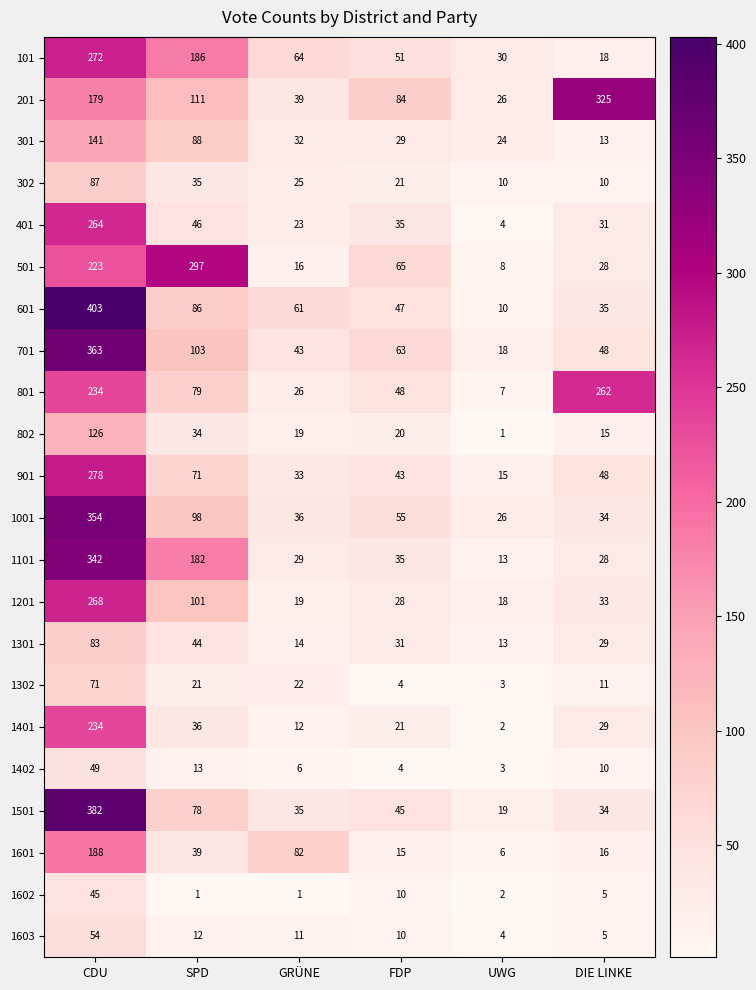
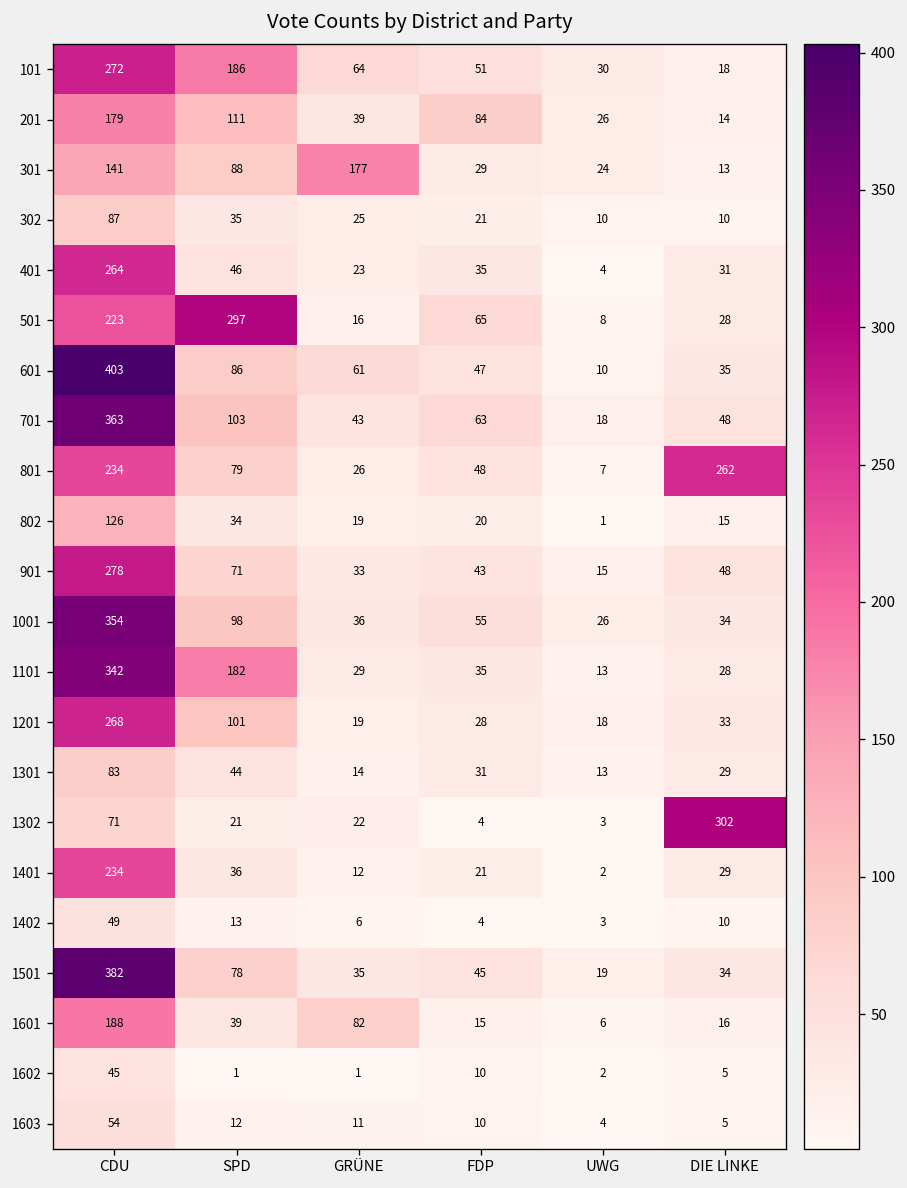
  {
    "101": {
      "CDU": 272,
      "SPD": 186,
      "GRÜNE": 64,
      "FDP": 51,
      "UWG": 30,
      "DIE LINKE": 18
    },
    "201": {
      "CDU": 179,
      "SPD": 111,
      "GRÜNE": 39,
      "FDP": 84,
      "UWG": 26,
-     "DIE LINKE": 325
+     "DIE LINKE": 14
    },
    "301": {
      "CDU": 141,
      "SPD": 88,
-     "GRÜNE": 32,
+     "GRÜNE": 177,
      "FDP": 29,
      "UWG": 24,
      "DIE LINKE": 13
    },
    "302": {
      "CDU": 87,
      "SPD": 35,
      "GRÜNE": 25,
      "FDP": 21,
      "UWG": 10,
      "DIE LINKE": 10
    },
    "401": {
      "CDU": 264,
      "SPD": 46,
      "GRÜNE": 23,
      "FDP": 35,
      "UWG": 4,
      "DIE LINKE": 31
    },
    "501": {
      "CDU": 223,
      "SPD": 297,
      "GRÜNE": 16,
      "FDP": 65,
      "UWG": 8,
      "DIE LINKE": 28
    },
    "601": {
      "CDU": 403,
      "SPD": 86,
      "GRÜNE": 61,
      "FDP": 47,
      "UWG": 10,
      "DIE LINKE": 35
    },
    "701": {
      "CDU": 363,
      "SPD": 103,
      "GRÜNE": 43,
      "FDP": 63,
      "UWG": 18,
      "DIE LINKE": 48
    },
    "801": {
      "CDU": 234,
      "SPD": 79,
      "GRÜNE": 26,
      "FDP": 48,
      "UWG": 7,
      "DIE LINKE": 262
    },
    "802": {
      "CDU": 126,
      "SPD": 34,
      "GRÜNE": 19,
      "FDP": 20,
      "UWG": 1,
      "DIE LINKE": 15
    },
    "901": {
      "CDU": 278,
      "SPD": 71,
      "GRÜNE": 33,
      "FDP": 43,
      "UWG": 15,
      "DIE LINKE": 48
    },
    "1001": {
      "CDU": 354,
      "SPD": 98,
      "GRÜNE": 36,
      "FDP": 55,
      "UWG": 26,
      "DIE LINKE": 34
    },
    "1101": {
      "CDU": 342,
      "SPD": 182,
      "GRÜNE": 29,
      "FDP": 35,
      "UWG": 13,
      "DIE LINKE": 28
    },
    "1201": {
      "CDU": 268,
      "SPD": 101,
      "GRÜNE": 19,
      "FDP": 28,
      "UWG": 18,
      "DIE LINKE": 33
    },
    "1301": {
      "CDU": 83,
      "SPD": 44,
      "GRÜNE": 14,
      "FDP": 31,
      "UWG": 13,
      "DIE LINKE": 29
    },
    "1302": {
      "CDU": 71,
      "SPD": 21,
      "GRÜNE": 22,
      "FDP": 4,
      "UWG": 3,
-     "DIE LINKE": 11
+     "DIE LINKE": 302
    },
    "1401": {
      "CDU": 234,
      "SPD": 36,
      "GRÜNE": 12,
      "FDP": 21,
      "UWG": 2,
      "DIE LINKE": 29
    },
    "1402": {
      "CDU": 49,
      "SPD": 13,
      "GRÜNE": 6,
      "FDP": 4,
      "UWG": 3,
      "DIE LINKE": 10
    },
    "1501": {
      "CDU": 382,
      "SPD": 78,
      "GRÜNE": 35,
      "FDP": 45,
      "UWG": 19,
      "DIE LINKE": 34
    },
    "1601": {
      "CDU": 188,
      "SPD": 39,
      "GRÜNE": 82,
      "FDP": 15,
      "UWG": 6,
      "DIE LINKE": 16
    },
    "1602": {
      "CDU": 45,
      "SPD": 1,
      "GRÜNE": 1,
      "FDP": 10,
      "UWG": 2,
      "DIE LINKE": 5
    },
    "1603": {
      "CDU": 54,
      "SPD": 12,
      "GRÜNE": 11,
      "FDP": 10,
      "UWG": 4,
      "DIE LINKE": 5
    }
  }
